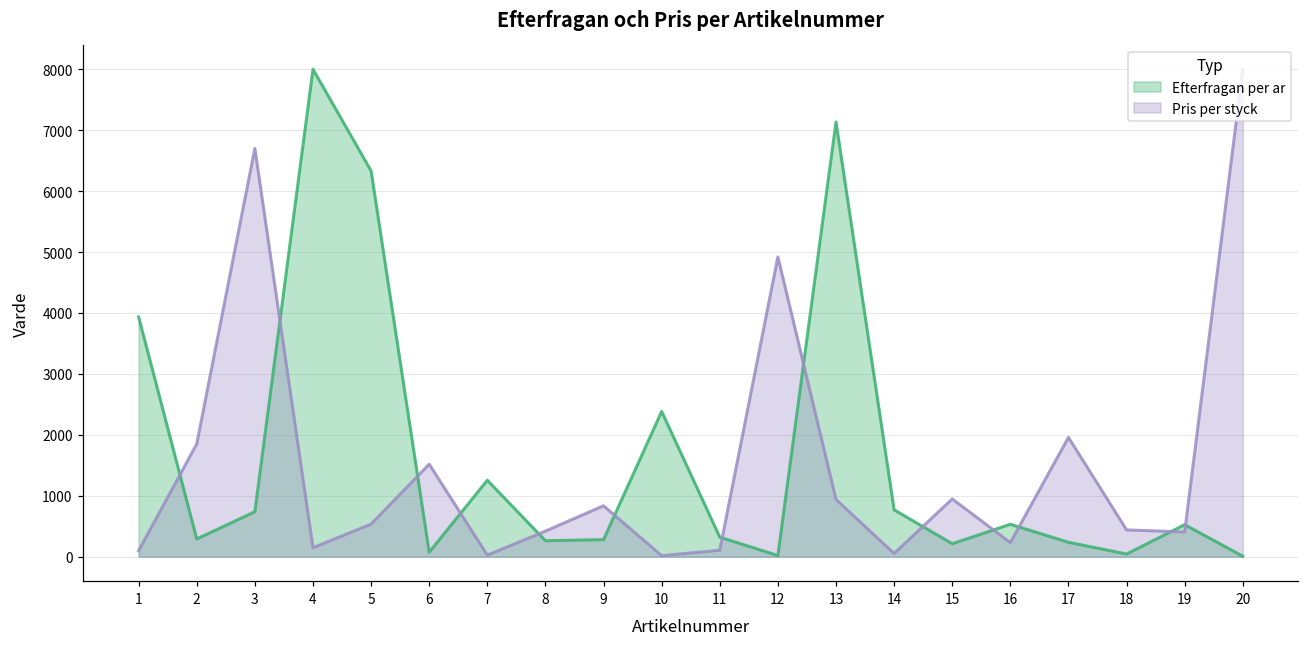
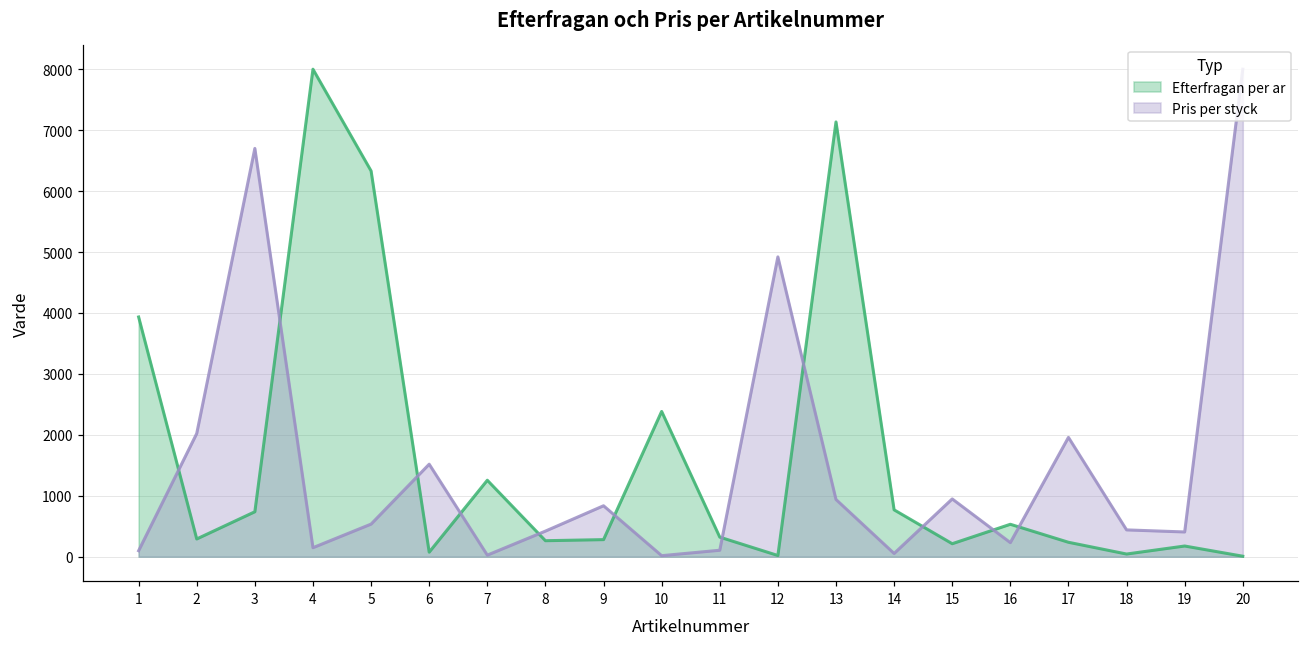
  {
    "Efterfragan per ar": {
      "1": 3900,
      "2": 300,
      "3": 700,
      "4": 8000,
      "5": 6300,
      "6": 100,
      "7": 1300,
      "8": 300,
      "9": 300,
      "10": 2400,
      "11": 300,
      "12": 0,
      "13": 7100,
      "14": 800,
      "15": 200,
      "16": 500,
      "17": 200,
      "18": 0,
-     "19": 500,
+     "19": 200,
      "20": 0
    },
    "Pris per styck": {
      "1": 100,
-     "2": 1900,
+     "2": 2000,
      "3": 6700,
      "4": 100,
      "5": 500,
      "6": 1500,
      "7": 0,
      "8": 400,
      "9": 800,
      "10": 0,
      "11": 100,
      "12": 4900,
      "13": 900,
      "14": 100,
      "15": 900,
      "16": 200,
      "17": 2000,
      "18": 400,
      "19": 400
    }
  }
